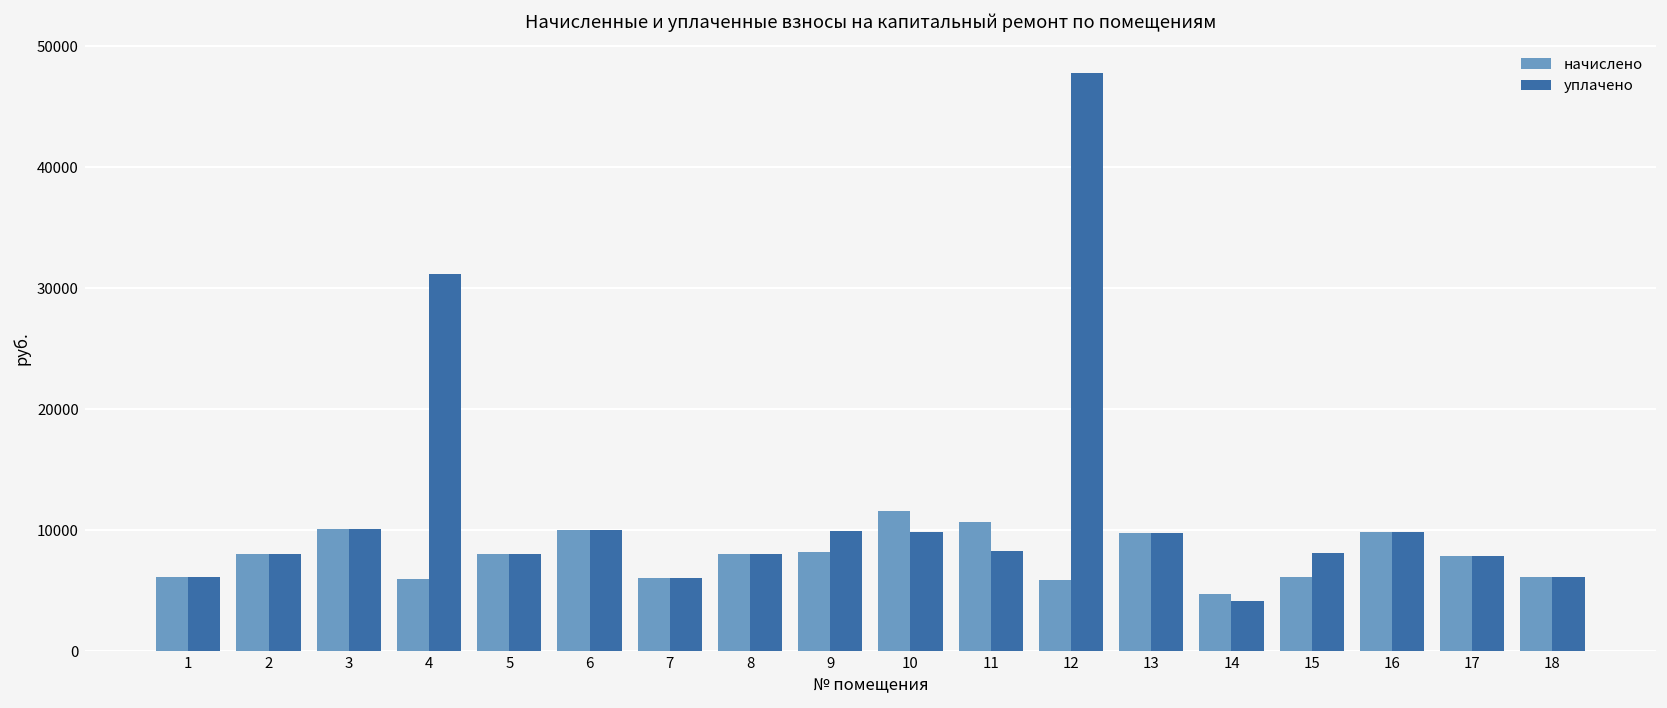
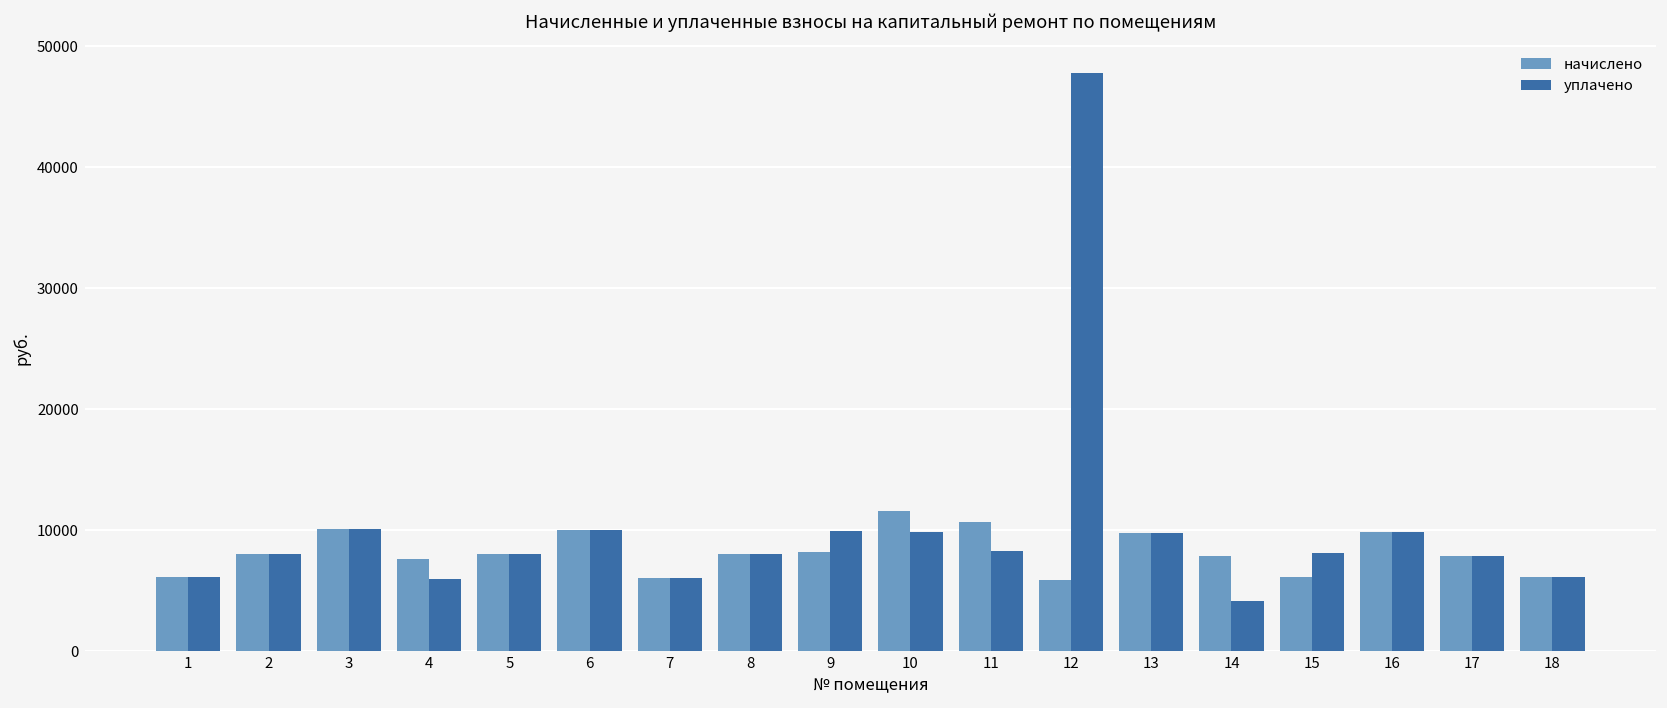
  {
    "начислено": {
      "1": 6100,
      "2": 8000,
      "3": 10100,
-     "4": 6000,
+     "4": 7600,
      "5": 8000,
      "6": 10000,
      "7": 6100,
      "8": 8000,
      "9": 8200,
      "10": 11600,
      "11": 10700,
      "12": 5900,
      "13": 9800,
-     "14": 4700,
+     "14": 7900,
      "15": 6100,
      "16": 9900,
      "17": 7900,
      "18": 6100
    },
    "уплачено": {
      "1": 6100,
      "2": 8000,
      "3": 10100,
-     "4": 31200,
+     "4": 6000,
      "5": 8000,
      "6": 10000,
      "7": 6100,
      "8": 8000,
      "9": 10000,
      "10": 9900,
      "11": 8300,
      "12": 47800,
      "13": 9800,
      "14": 4100,
      "15": 8100,
      "16": 9900,
      "17": 7900,
      "18": 6100
    }
  }
